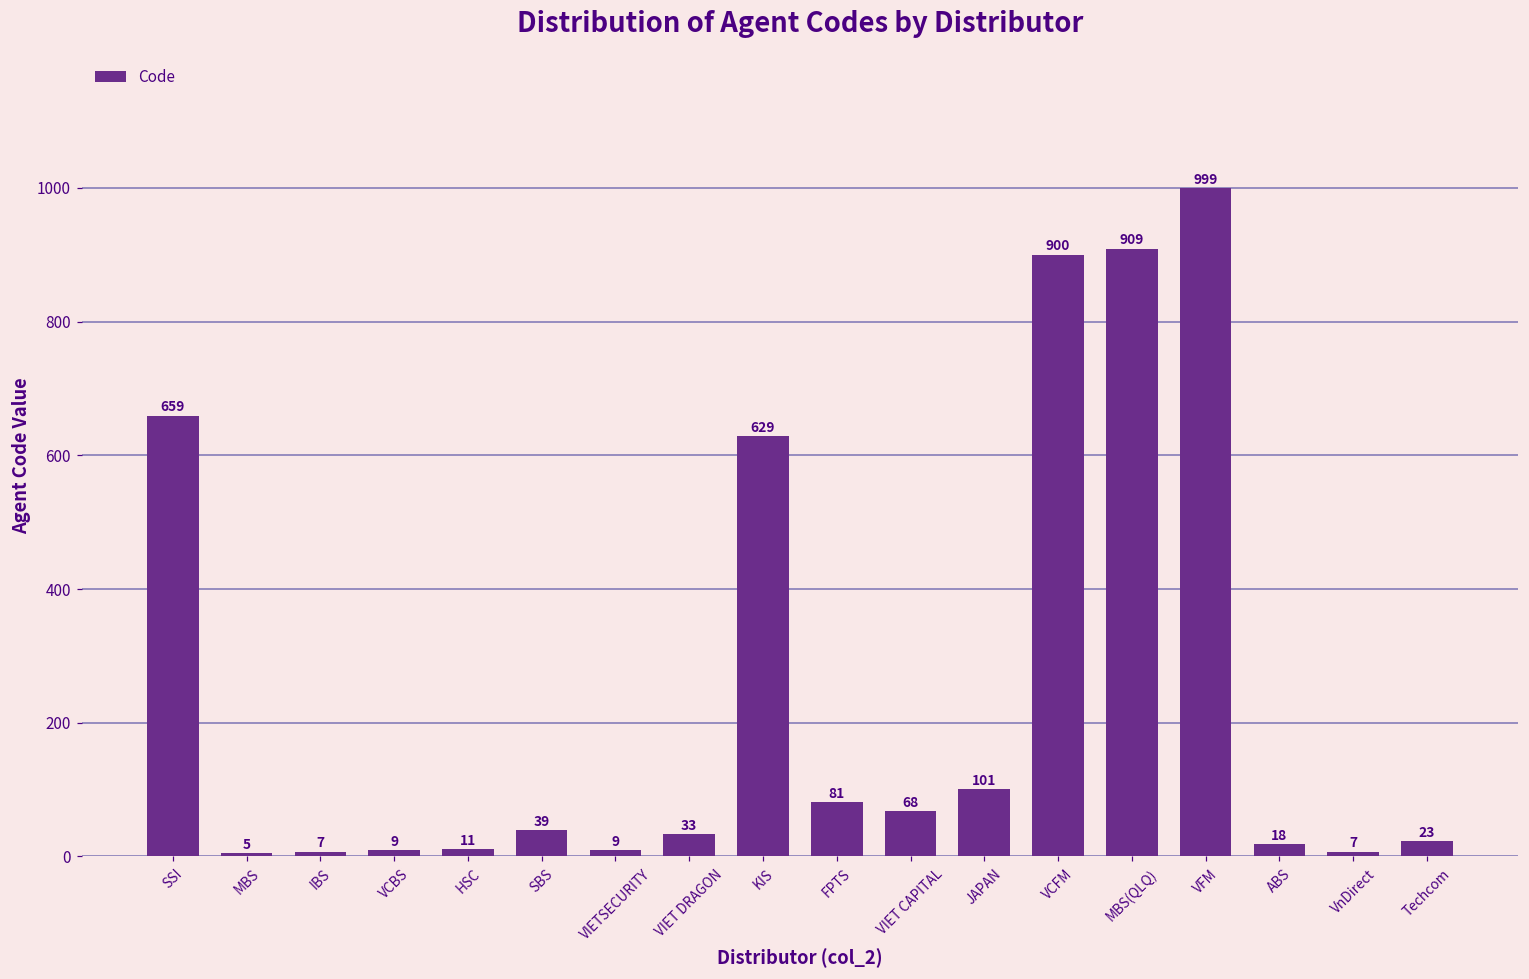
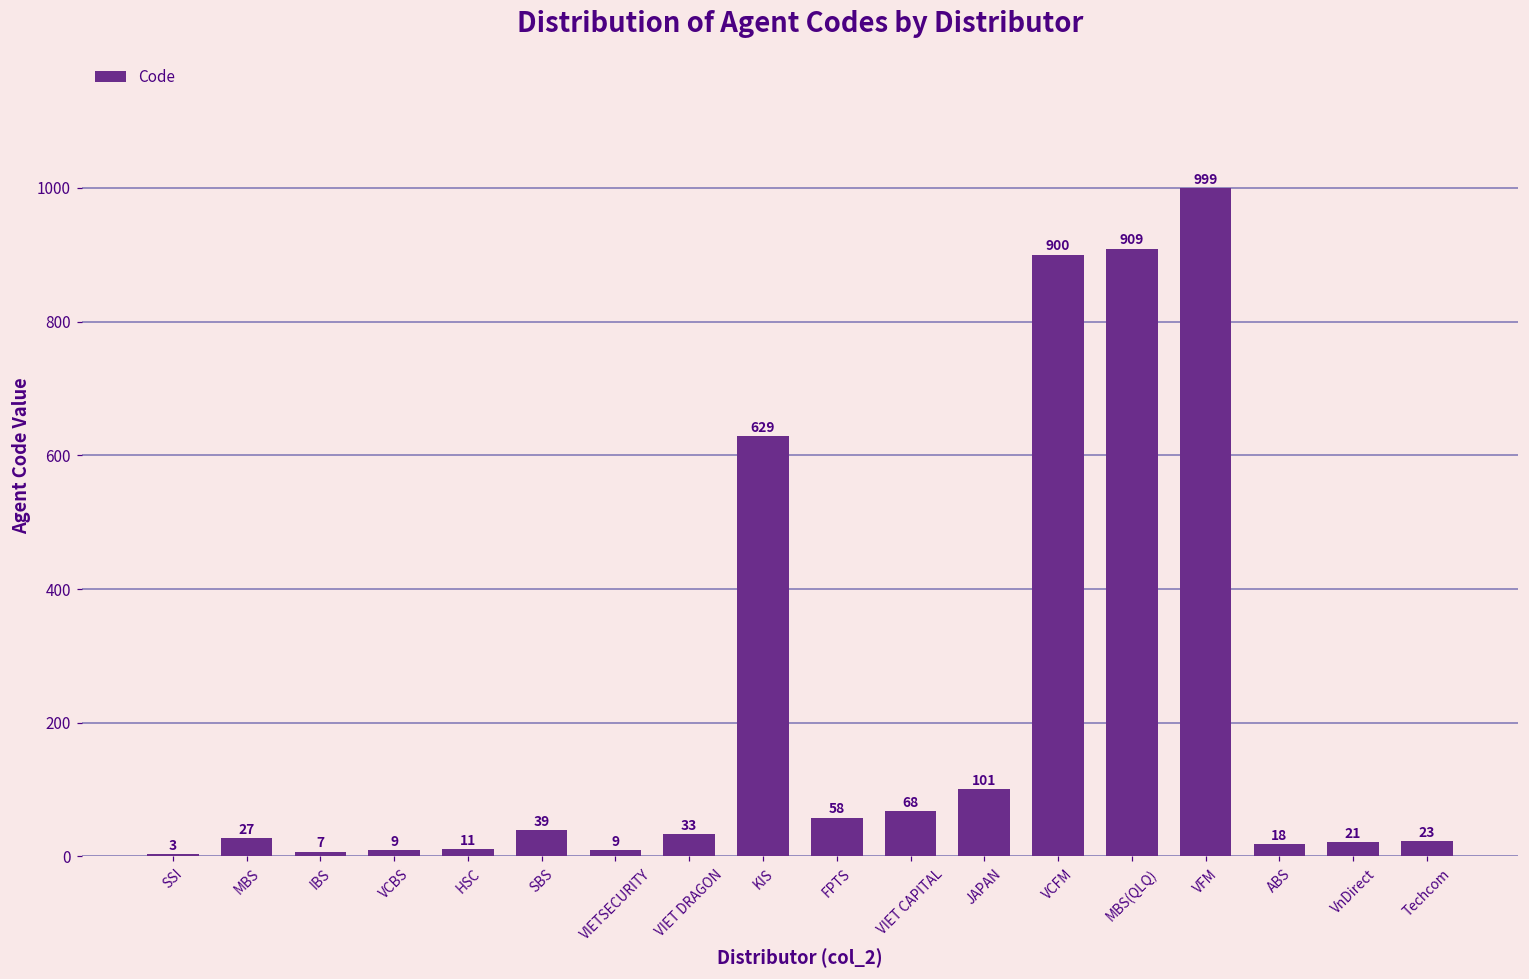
  {
-   "SSI": 659,
-   "MBS": 5,
+   "SSI": 3,
+   "MBS": 27,
    "IBS": 7,
    "VCBS": 9,
    "HSC": 11,
    "SBS": 39,
    "VIETSECURITY": 9,
    "VIET DRAGON": 33,
    "KIS": 629,
-   "FPTS": 81,
+   "FPTS": 58,
    "VIET CAPITAL": 68,
    "JAPAN": 101,
    "VCFM": 900,
    "MBS(QLQ)": 909,
    "VFM": 999,
    "ABS": 18,
-   "VnDirect": 7,
+   "VnDirect": 21,
    "Techcom": 23
  }
